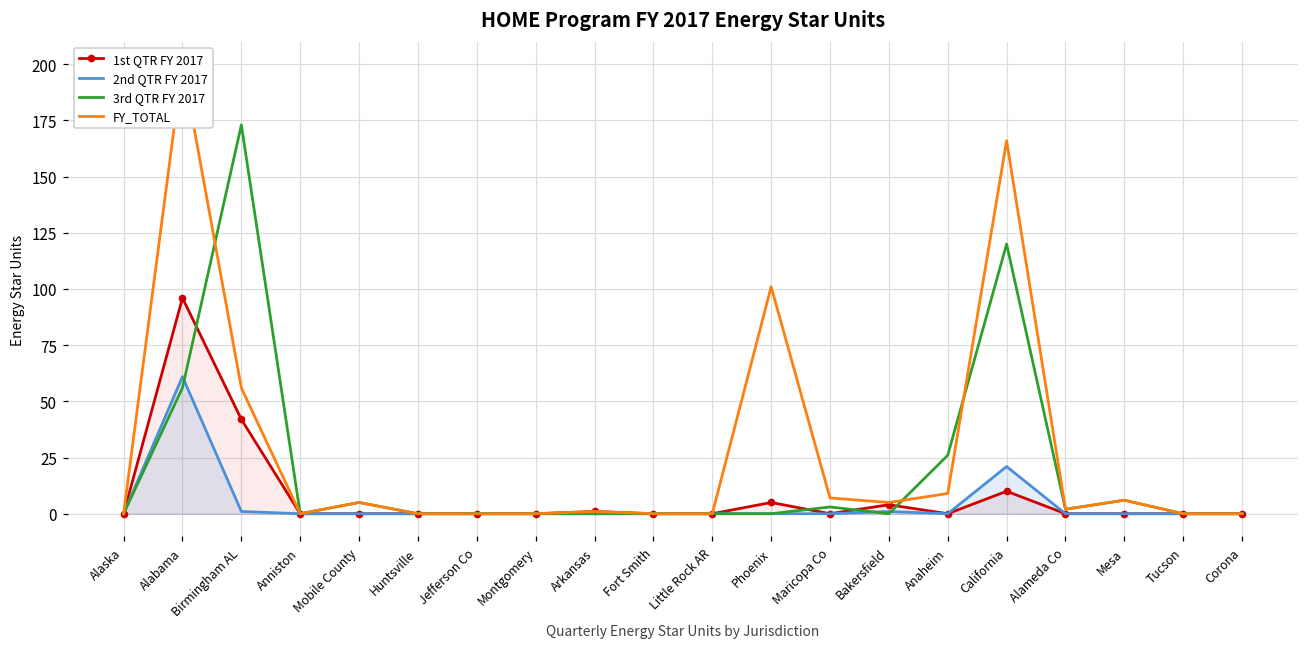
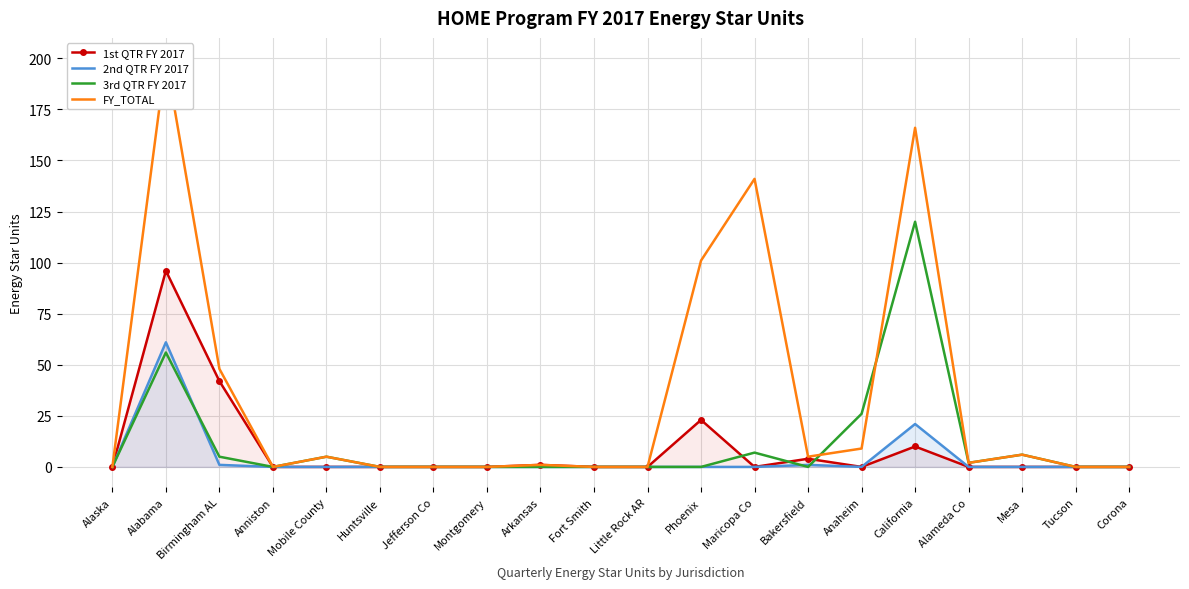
  {
    "1st QTR FY 2017": {
      "Alabama": 96,
      "Birmingham AL": 42,
-     "Phoenix": 5,
+     "Phoenix": 23,
      "California": 10
    },
    "2nd QTR FY 2017": {
      "Alabama": 61,
      "Birmingham AL": 1,
      "California": 21
    },
    "3rd QTR FY 2017": {
      "Alabama": 56,
-     "Birmingham AL": 173,
-     "Maricopa Co": 3,
+     "Birmingham AL": 5,
+     "Maricopa Co": 7,
      "Anaheim": 26,
      "California": 120
    },
    "FY_TOTAL": {
-     "Birmingham AL": 56,
+     "Birmingham AL": 48,
      "Phoenix": 101,
-     "Maricopa Co": 7,
+     "Maricopa Co": 141,
      "Anaheim": 9,
      "California": 166
    }
  }
